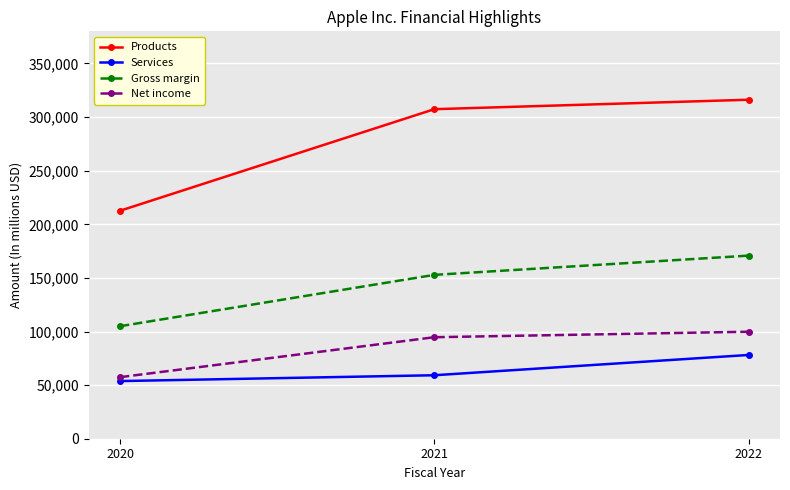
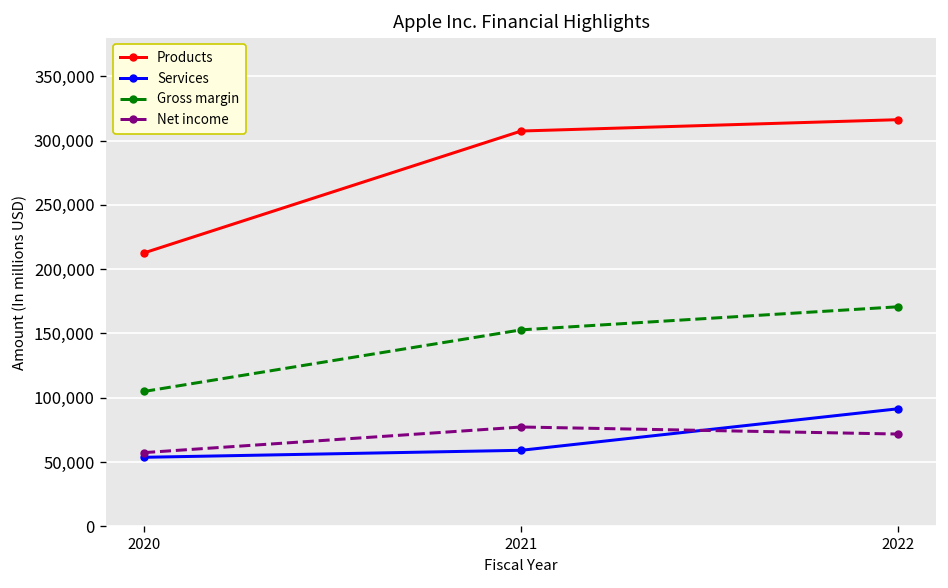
  {
    "Products": {
      "2020": "213,000",
      "2021": "307,000",
      "2022": "316,000"
    },
    "Services": {
      "2020": "54,000",
      "2021": "59,000",
-     "2022": "78,000"
+     "2022": "91,000"
    },
    "Gross margin": {
      "2020": "105,000",
      "2021": "153,000",
      "2022": "171,000"
    },
    "Net income": {
      "2020": "57,000",
-     "2021": "95,000",
-     "2022": "100,000"
+     "2021": "77,000",
+     "2022": "72,000"
    }
  }
